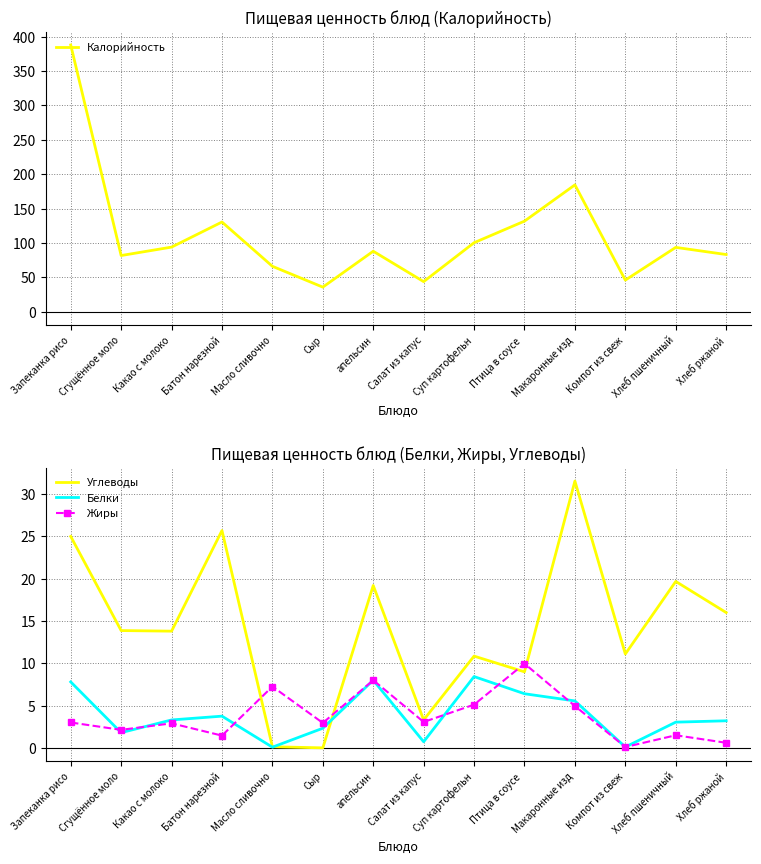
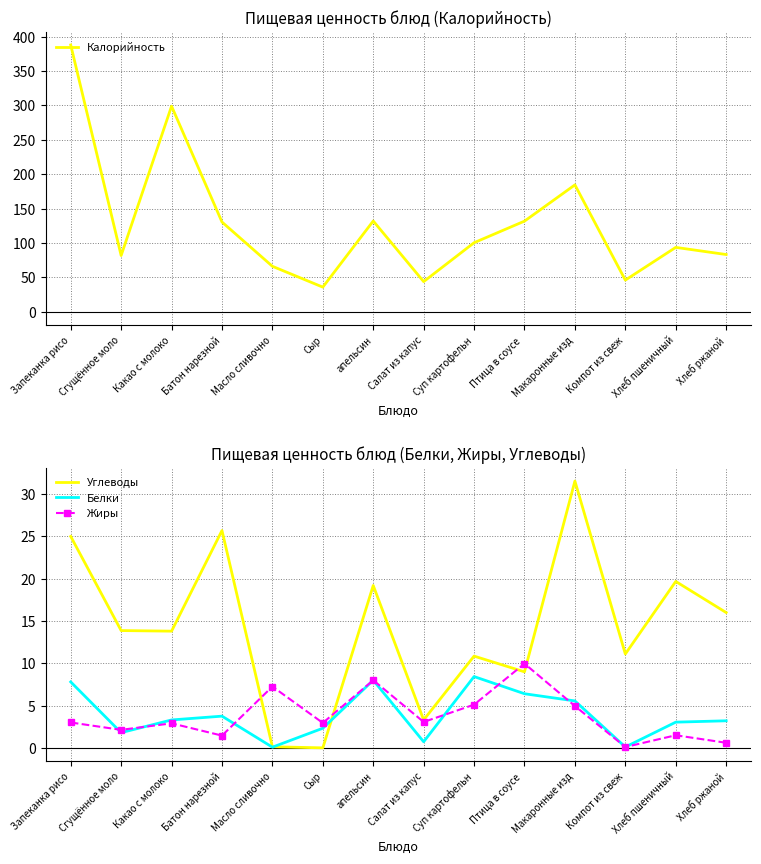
  {
    "Пищевая ценность блюд (Калорийность)": {
      "Запеканка рисо": 390,
      "Сгущённое моло": 80,
-     "Какао с молоко": 90,
+     "Какао с молоко": 300,
      "Батон нарезной": 130,
      "Масло сливочно": 70,
      "Сыр": 40,
-     "апельсин": 90,
+     "апельсин": 130,
      "Салат из капус": 40,
      "Суп картофельн": 100,
      "Птица в соусе": 130,
      "Макаронные изд": 180,
      "Компот из свеж": 50,
      "Хлеб пшеничный": 90,
      "Хлеб ржаной": 80
    },
    "Пищевая ценность блюд (Белки, Жиры, Углеводы)": {
      "Углеводы": {
        "Запеканка рисо": 25,
        "Сгущённое моло": 14,
        "Какао с молоко": 14,
        "Батон нарезной": 26,
        "Сыр": 0,
        "апельсин": 19,
        "Суп картофельн": 11,
        "Птица в соусе": 9,
        "Макаронные изд": 32,
        "Компот из свеж": 11,
        "Хлеб пшеничный": 20,
        "Хлеб ржаной": 16
      },
      "Белки": {
        "Запеканка рисо": 8,
        "Сгущённое моло": 2,
        "Какао с молоко": 3,
        "Батон нарезной": 4,
        "Сыр": 2,
        "Салат из капус": 1,
        "Суп картофельн": 8,
        "Птица в соусе": 6,
        "Макаронные изд": 6,
        "Хлеб пшеничный": 3,
        "Хлеб ржаной": 3
      },
      "Жиры": {
        "Запеканка рисо": 3,
        "Сгущённое моло": 2,
        "Какао с молоко": 3,
        "Батон нарезной": 1,
        "Масло сливочно": 7,
        "Сыр": 3,
        "Суп картофельн": 5,
        "Птица в соусе": 10,
        "Макаронные изд": 5,
        "Хлеб пшеничный": 1,
        "Хлеб ржаной": 1
      }
    }
  }
